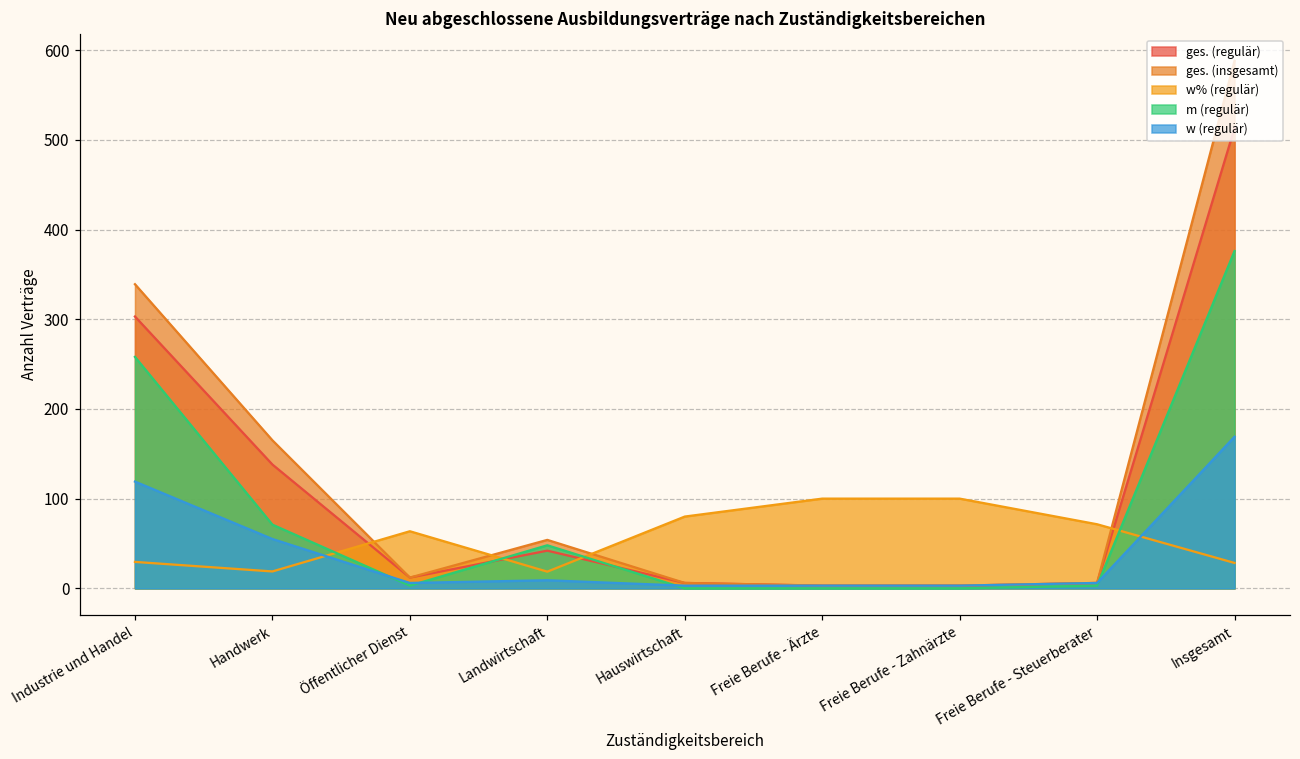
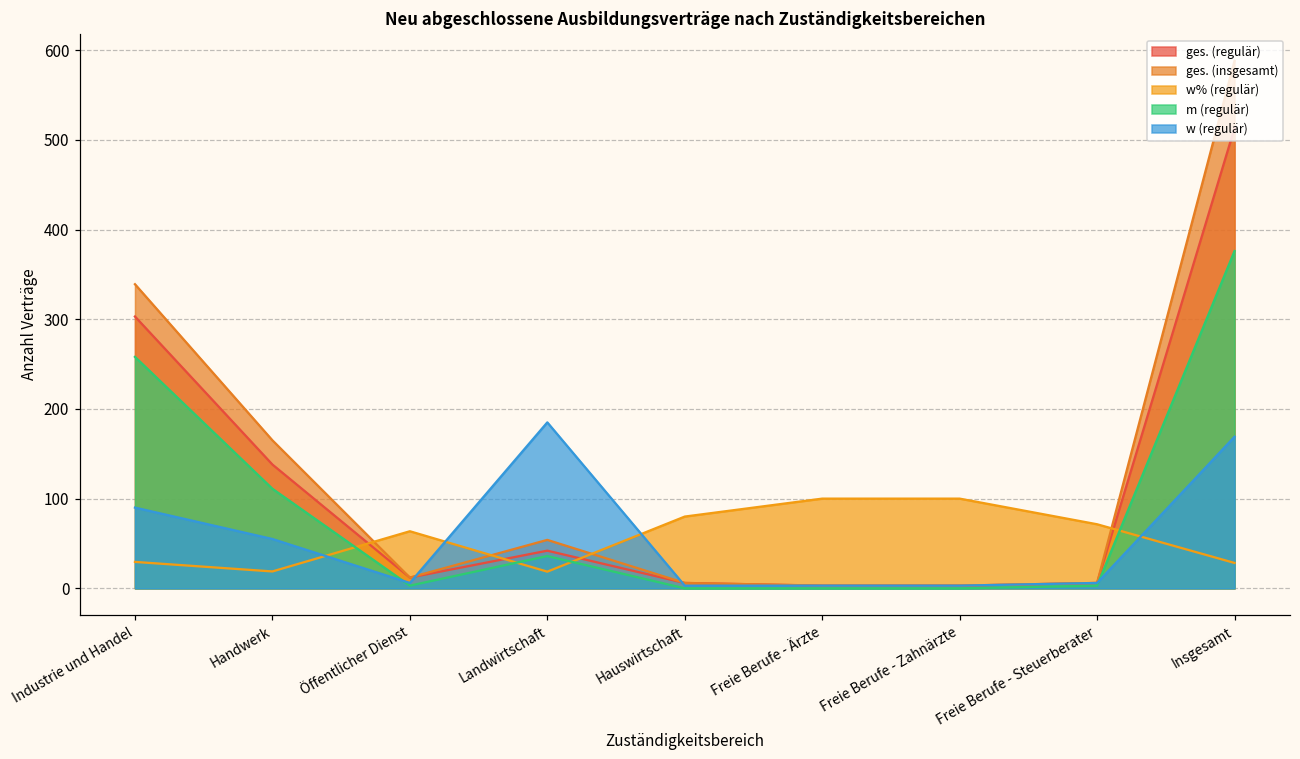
  {
    "m (regulär)": {
      "Industrie und Handel": 260,
-     "Handwerk": 70,
-     "Landwirtschaft": 50,
+     "Handwerk": 110,
+     "Landwirtschaft": 40,
      "Insgesamt": 380
    },
    "w (regulär)": {
-     "Industrie und Handel": 120,
+     "Industrie und Handel": 90,
      "Handwerk": 60,
-     "Landwirtschaft": 10,
+     "Landwirtschaft": 190,
      "Insgesamt": 170
    }
  }
